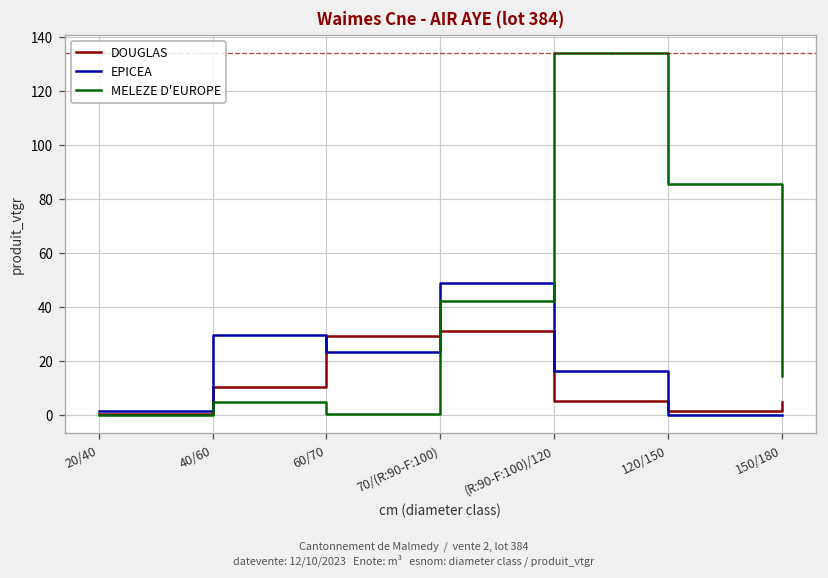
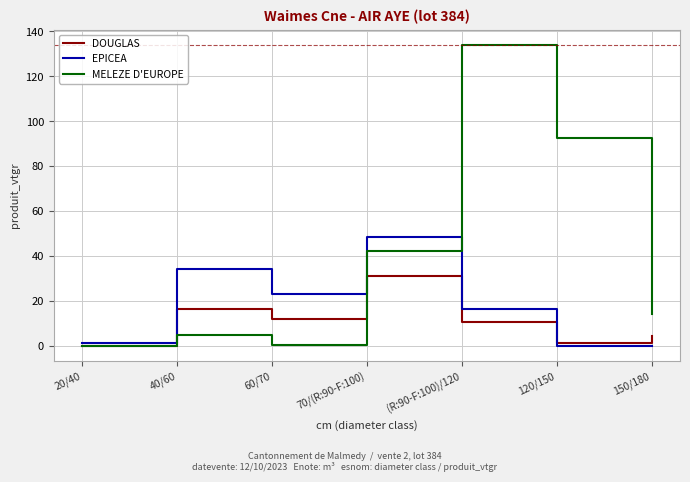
  {
    "DOUGLAS": {
-     "40/60": 10,
-     "60/70": 29,
+     "40/60": 16,
+     "60/70": 12,
      "70/(R:90-F:100)": 31,
-     "(R:90-F:100)/120": 5,
+     "(R:90-F:100)/120": 11,
      "120/150": 1,
      "150/180": 5
    },
    "EPICEA": {
      "20/40": 2,
-     "40/60": 30,
+     "40/60": 34,
      "60/70": 23,
      "70/(R:90-F:100)": 49,
      "(R:90-F:100)/120": 16,
      "120/150": 0,
      "150/180": 0
    },
    "MELEZE D'EUROPE": {
      "40/60": 5,
      "60/70": 0,
      "70/(R:90-F:100)": 42,
      "(R:90-F:100)/120": 134,
-     "120/150": 86,
+     "120/150": 93,
      "150/180": 14
    }
  }
